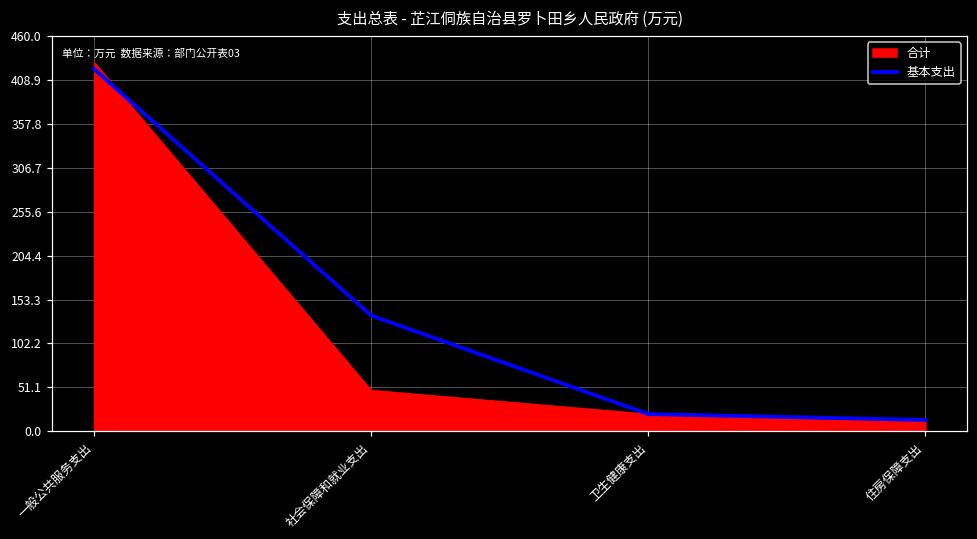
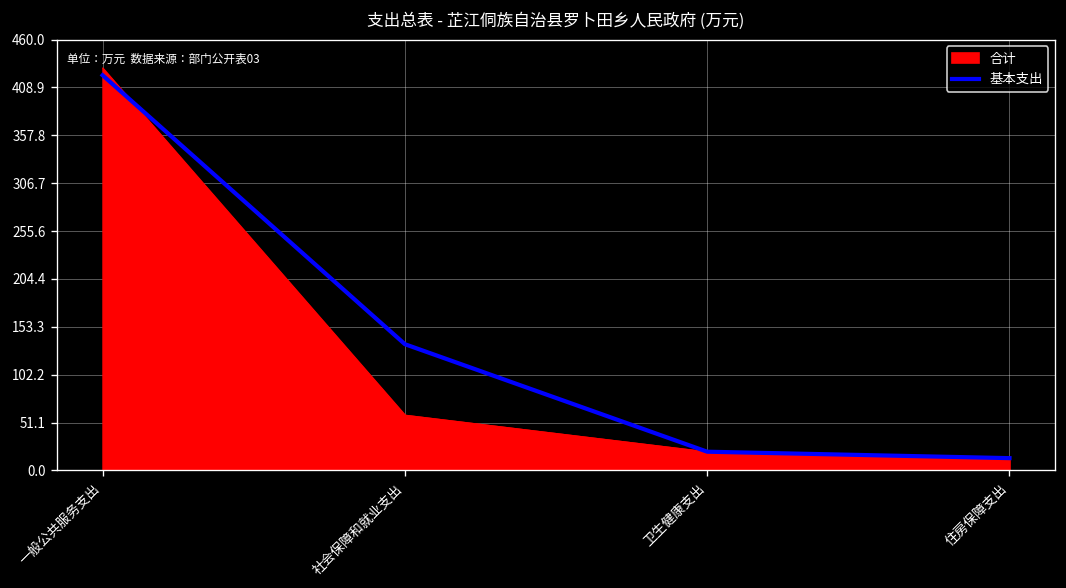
  {
    "合计": {
      "一般公共服务支出": 430,
-     "社会保障和就业支出": 50
+     "社会保障和就业支出": 60
    },
    "基本支出": {
      "一般公共服务支出": 420,
      "社会保障和就业支出": 130
    }
  }
